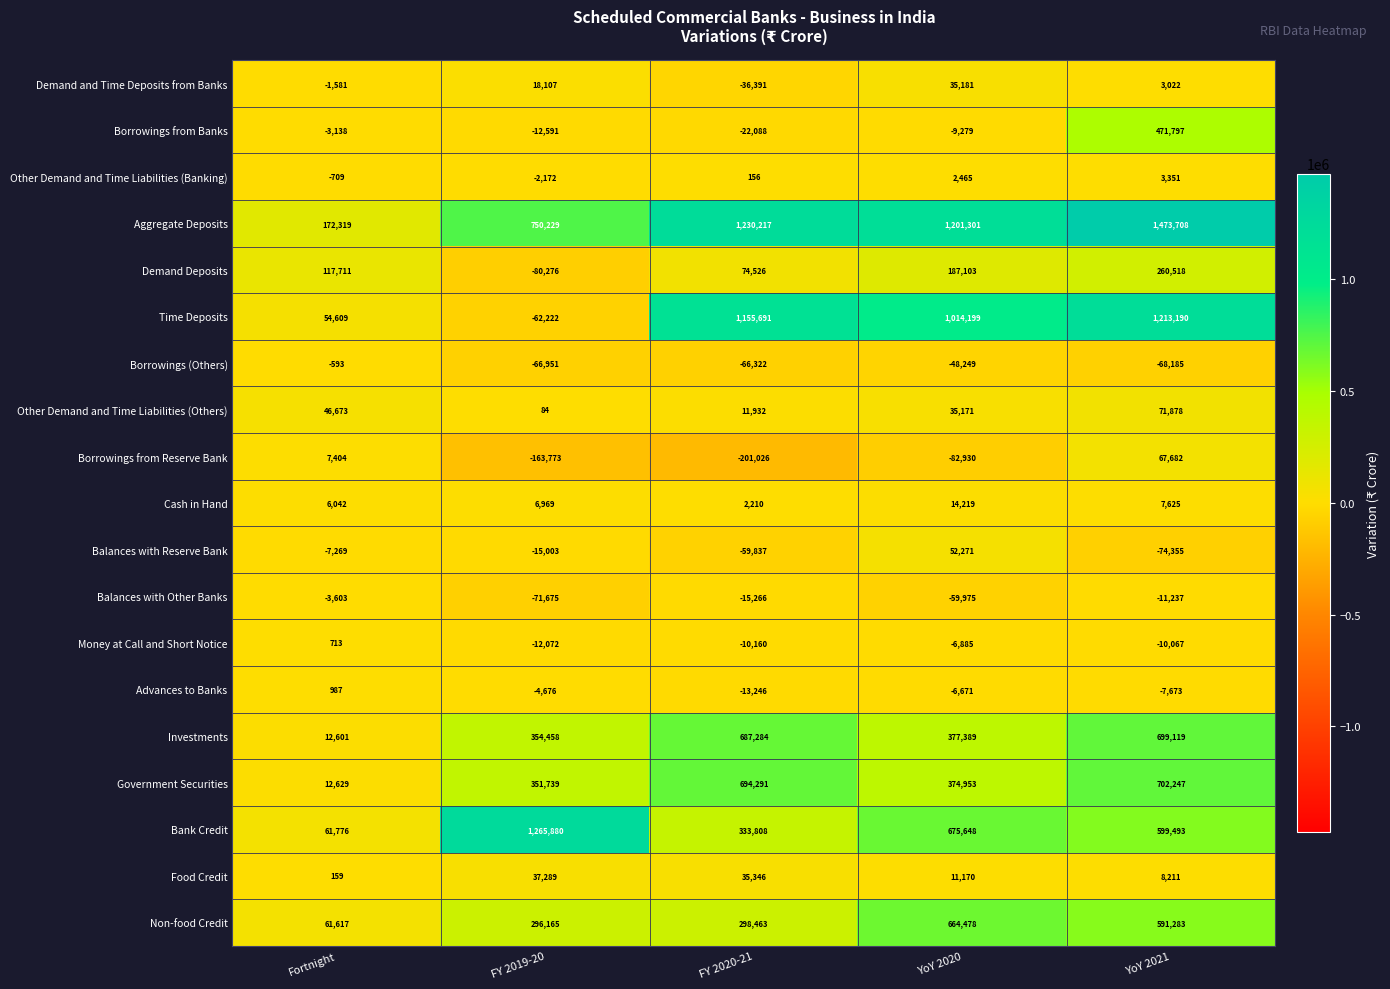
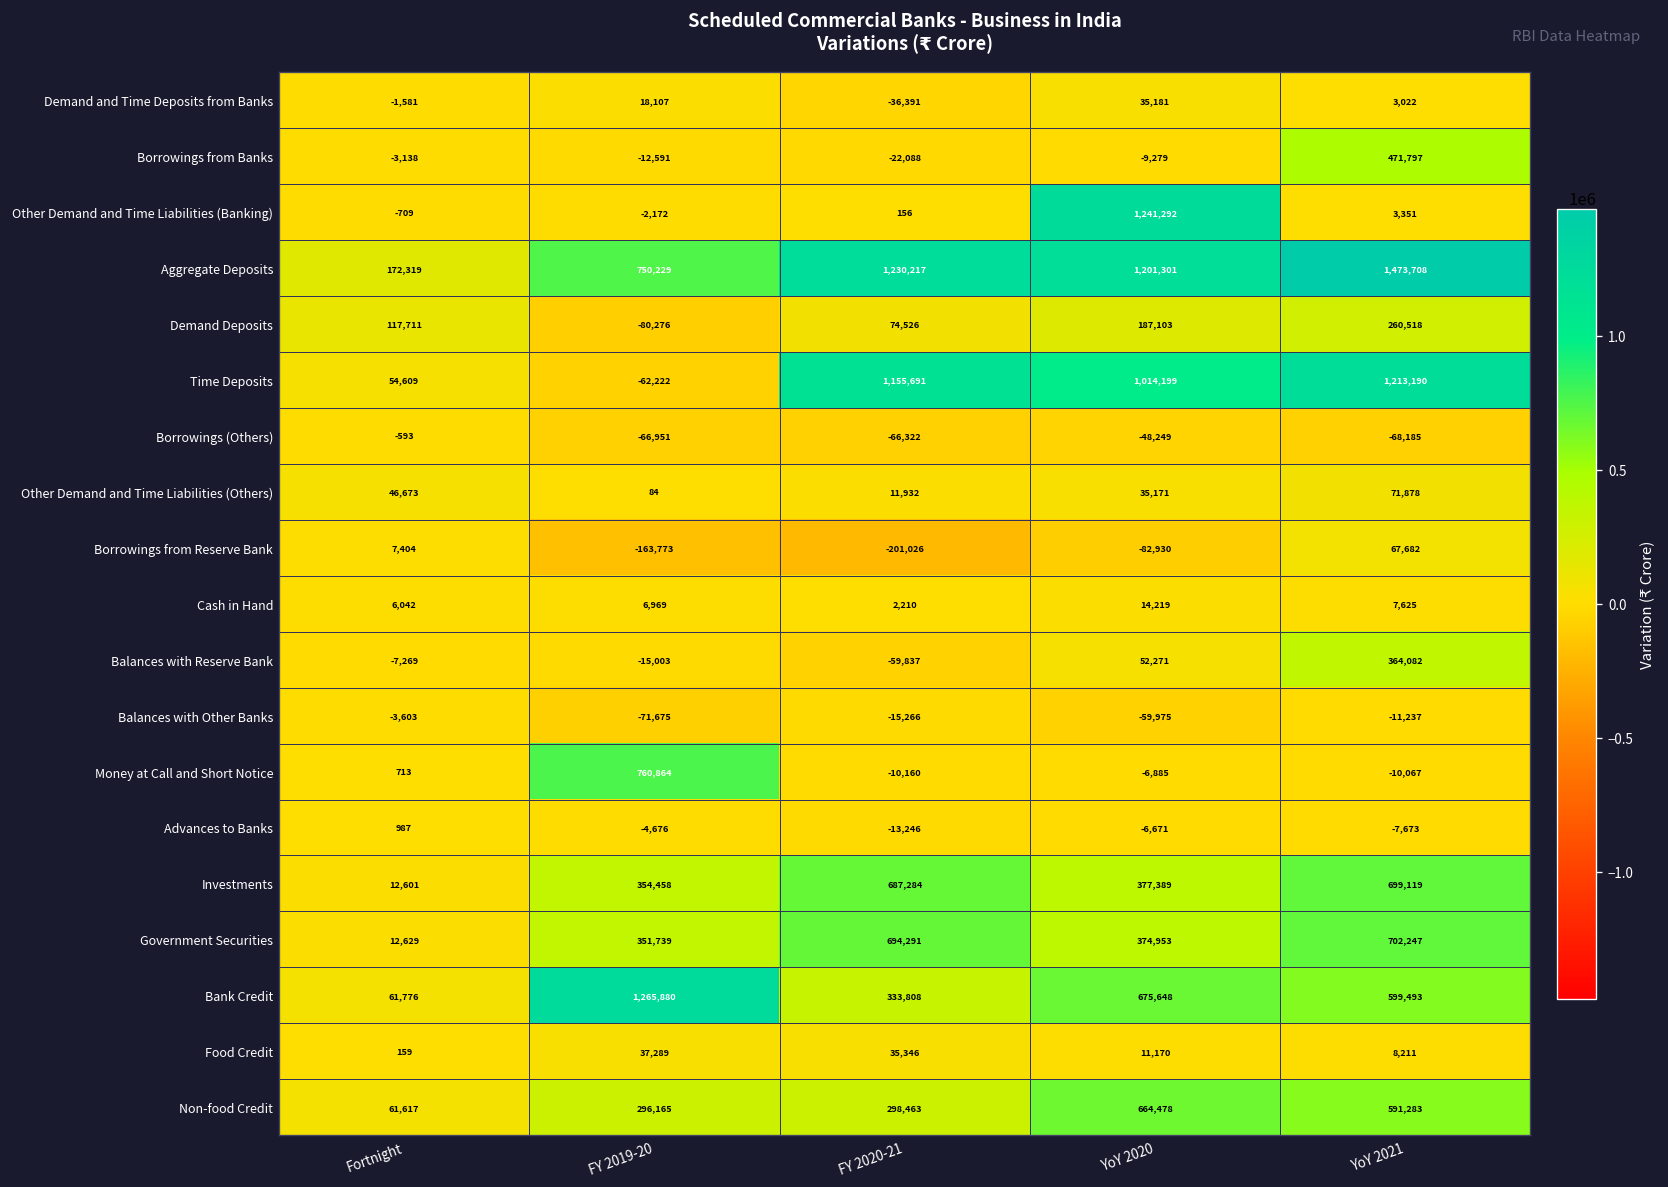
  {
    "Demand and Time Deposits from Banks": {
      "Fortnight": "-1,581",
      "FY 2019-20": "18,107",
      "FY 2020-21": "-36,391",
      "YoY 2020": "35,181",
      "YoY 2021": "3,022"
    },
    "Borrowings from Banks": {
      "Fortnight": "-3,138",
      "FY 2019-20": "-12,591",
      "FY 2020-21": "-22,088",
      "YoY 2020": "-9,279",
      "YoY 2021": "471,797"
    },
    "Other Demand and Time Liabilities (Banking)": {
      "Fortnight": "-709",
      "FY 2019-20": "-2,172",
      "FY 2020-21": "156",
-     "YoY 2020": "2,465",
+     "YoY 2020": "1,241,292",
      "YoY 2021": "3,351"
    },
    "Aggregate Deposits": {
      "Fortnight": "172,319",
      "FY 2019-20": "750,229",
      "FY 2020-21": "1,230,217",
      "YoY 2020": "1,201,301",
      "YoY 2021": "1,473,708"
    },
    "Demand Deposits": {
      "Fortnight": "117,711",
      "FY 2019-20": "-80,276",
      "FY 2020-21": "74,526",
      "YoY 2020": "187,103",
      "YoY 2021": "260,518"
    },
    "Time Deposits": {
      "Fortnight": "54,609",
      "FY 2019-20": "-62,222",
      "FY 2020-21": "1,155,691",
      "YoY 2020": "1,014,199",
      "YoY 2021": "1,213,190"
    },
    "Borrowings (Others)": {
      "Fortnight": "-593",
      "FY 2019-20": "-66,951",
      "FY 2020-21": "-66,322",
      "YoY 2020": "-48,249",
      "YoY 2021": "-68,185"
    },
    "Other Demand and Time Liabilities (Others)": {
      "Fortnight": "46,673",
      "FY 2019-20": "84",
      "FY 2020-21": "11,932",
      "YoY 2020": "35,171",
      "YoY 2021": "71,878"
    },
    "Borrowings from Reserve Bank": {
      "Fortnight": "7,404",
      "FY 2019-20": "-163,773",
      "FY 2020-21": "-201,026",
      "YoY 2020": "-82,930",
      "YoY 2021": "67,682"
    },
    "Cash in Hand": {
      "Fortnight": "6,042",
      "FY 2019-20": "6,969",
      "FY 2020-21": "2,210",
      "YoY 2020": "14,219",
      "YoY 2021": "7,625"
    },
    "Balances with Reserve Bank": {
      "Fortnight": "-7,269",
      "FY 2019-20": "-15,003",
      "FY 2020-21": "-59,837",
      "YoY 2020": "52,271",
-     "YoY 2021": "-74,355"
+     "YoY 2021": "364,082"
    },
    "Balances with Other Banks": {
      "Fortnight": "-3,603",
      "FY 2019-20": "-71,675",
      "FY 2020-21": "-15,266",
      "YoY 2020": "-59,975",
      "YoY 2021": "-11,237"
    },
    "Money at Call and Short Notice": {
      "Fortnight": "713",
-     "FY 2019-20": "-12,072",
+     "FY 2019-20": "760,864",
      "FY 2020-21": "-10,160",
      "YoY 2020": "-6,885",
      "YoY 2021": "-10,067"
    },
    "Advances to Banks": {
      "Fortnight": "987",
      "FY 2019-20": "-4,676",
      "FY 2020-21": "-13,246",
      "YoY 2020": "-6,671",
      "YoY 2021": "-7,673"
    },
    "Investments": {
      "Fortnight": "12,601",
      "FY 2019-20": "354,458",
      "FY 2020-21": "687,284",
      "YoY 2020": "377,389",
      "YoY 2021": "699,119"
    },
    "Government Securities": {
      "Fortnight": "12,629",
      "FY 2019-20": "351,739",
      "FY 2020-21": "694,291",
      "YoY 2020": "374,953",
      "YoY 2021": "702,247"
    },
    "Bank Credit": {
      "Fortnight": "61,776",
      "FY 2019-20": "1,265,880",
      "FY 2020-21": "333,808",
      "YoY 2020": "675,648",
      "YoY 2021": "599,493"
    },
    "Food Credit": {
      "Fortnight": "159",
      "FY 2019-20": "37,289",
      "FY 2020-21": "35,346",
      "YoY 2020": "11,170",
      "YoY 2021": "8,211"
    },
    "Non-food Credit": {
      "Fortnight": "61,617",
      "FY 2019-20": "296,165",
      "FY 2020-21": "298,463",
      "YoY 2020": "664,478",
      "YoY 2021": "591,283"
    }
  }
